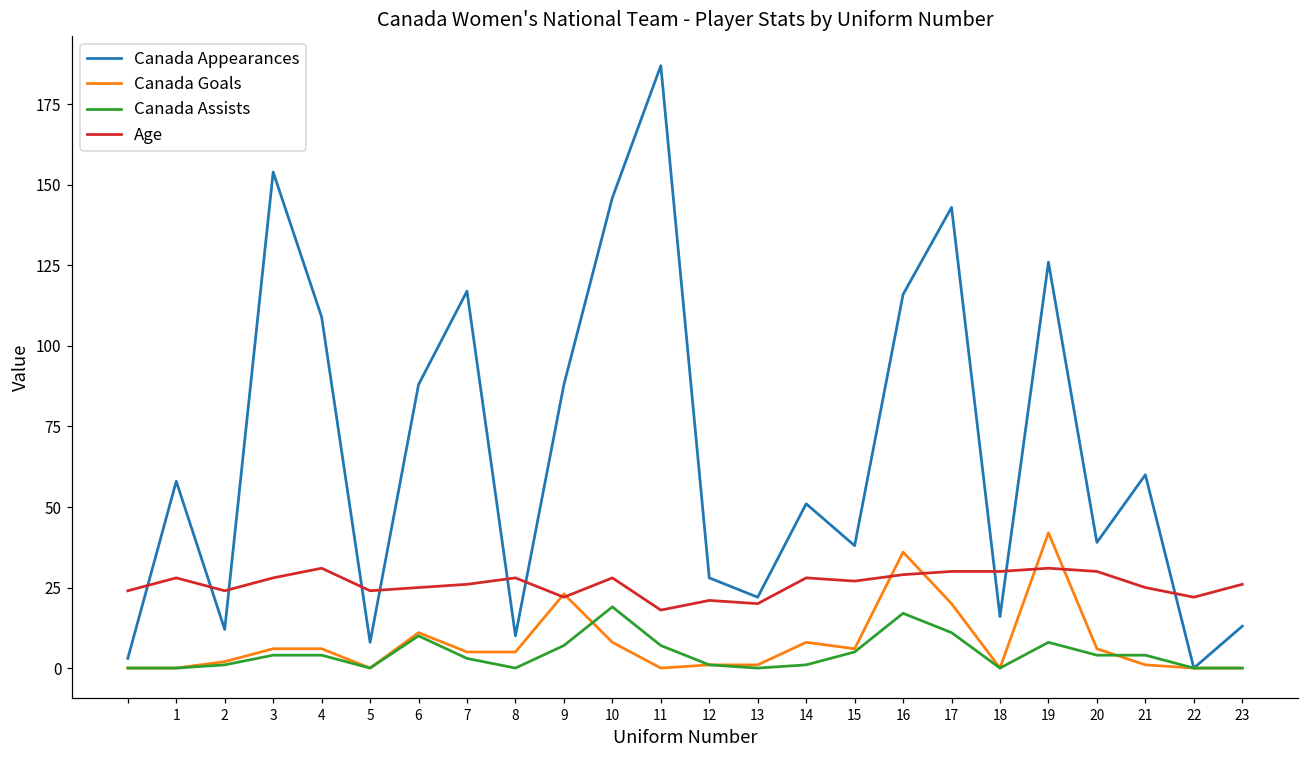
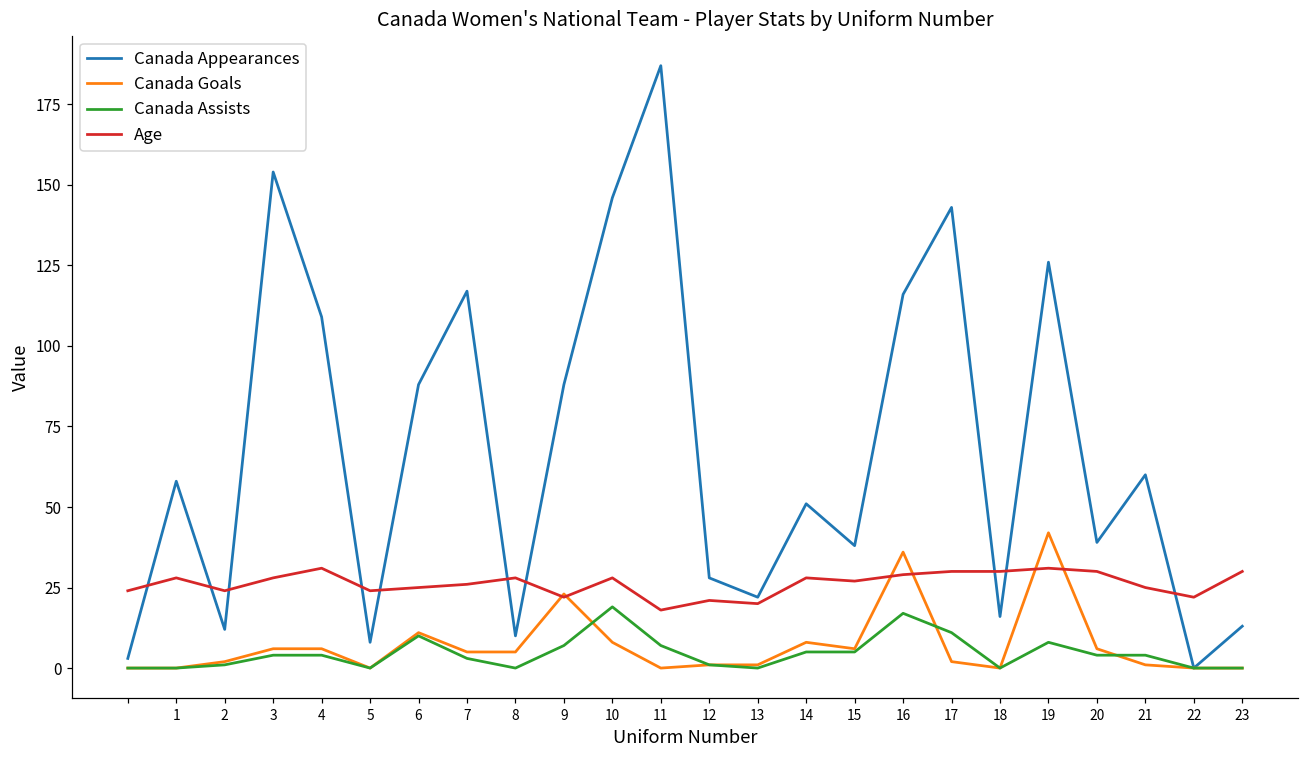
  {
    "Canada Appearances": {
      "1": 58,
      "2": 12,
      "3": 154,
      "4": 109,
      "5": 8,
      "6": 88,
      "7": 117,
      "8": 10,
      "9": 88,
      "10": 146,
      "11": 187,
      "12": 28,
      "13": 22,
      "14": 51,
      "15": 38,
      "16": 116,
      "17": 143,
      "18": 16,
      "19": 126,
      "20": 39,
      "21": 60,
      "23": 13
    },
    "Canada Goals": {
      "2": 2,
      "3": 6,
      "4": 6,
      "6": 11,
      "7": 5,
      "8": 5,
      "9": 23,
      "10": 8,
      "11": 0,
      "13": 1,
      "14": 8,
      "15": 6,
      "16": 36,
-     "17": 20,
+     "17": 2,
      "19": 42,
      "20": 6,
      "21": 1
    },
    "Canada Assists": {
      "2": 1,
      "3": 4,
      "4": 4,
      "6": 10,
      "7": 3,
      "8": 0,
      "9": 7,
      "10": 19,
      "11": 7,
      "13": 0,
-     "14": 1,
+     "14": 5,
      "15": 5,
      "16": 17,
      "17": 11,
      "19": 8,
      "20": 4,
      "21": 4
    },
    "Age": {
      "1": 28,
      "2": 24,
      "3": 28,
      "4": 31,
      "5": 24,
      "6": 25,
      "7": 26,
      "8": 28,
      "9": 22,
      "10": 28,
      "11": 18,
      "12": 21,
      "13": 20,
      "14": 28,
      "15": 27,
      "16": 29,
      "17": 30,
      "18": 30,
      "19": 31,
      "20": 30,
      "21": 25,
      "22": 22,
-     "23": 26
+     "23": 30
    }
  }
